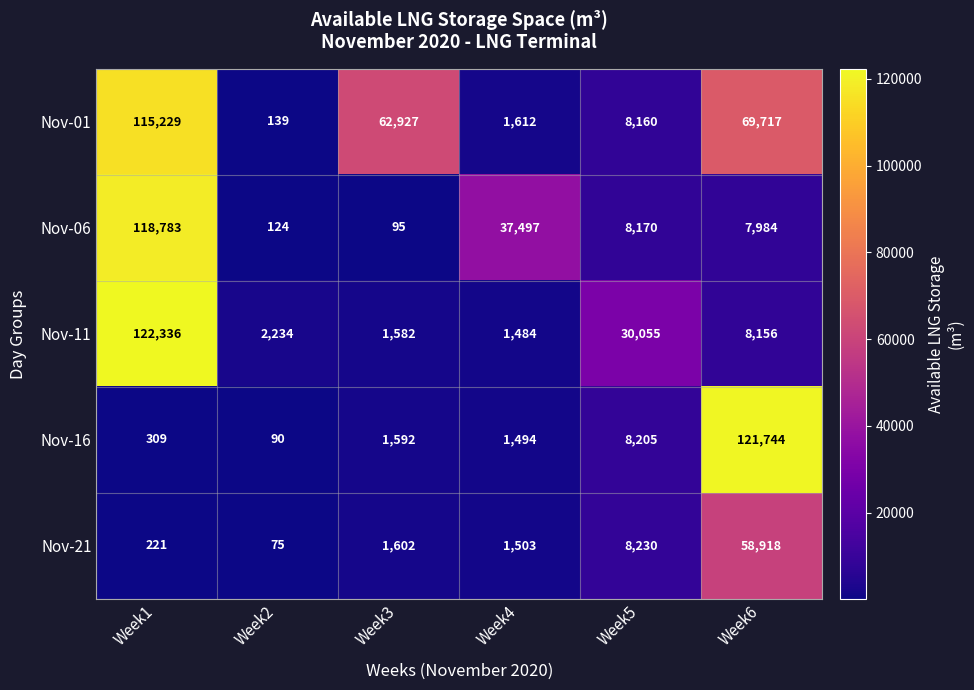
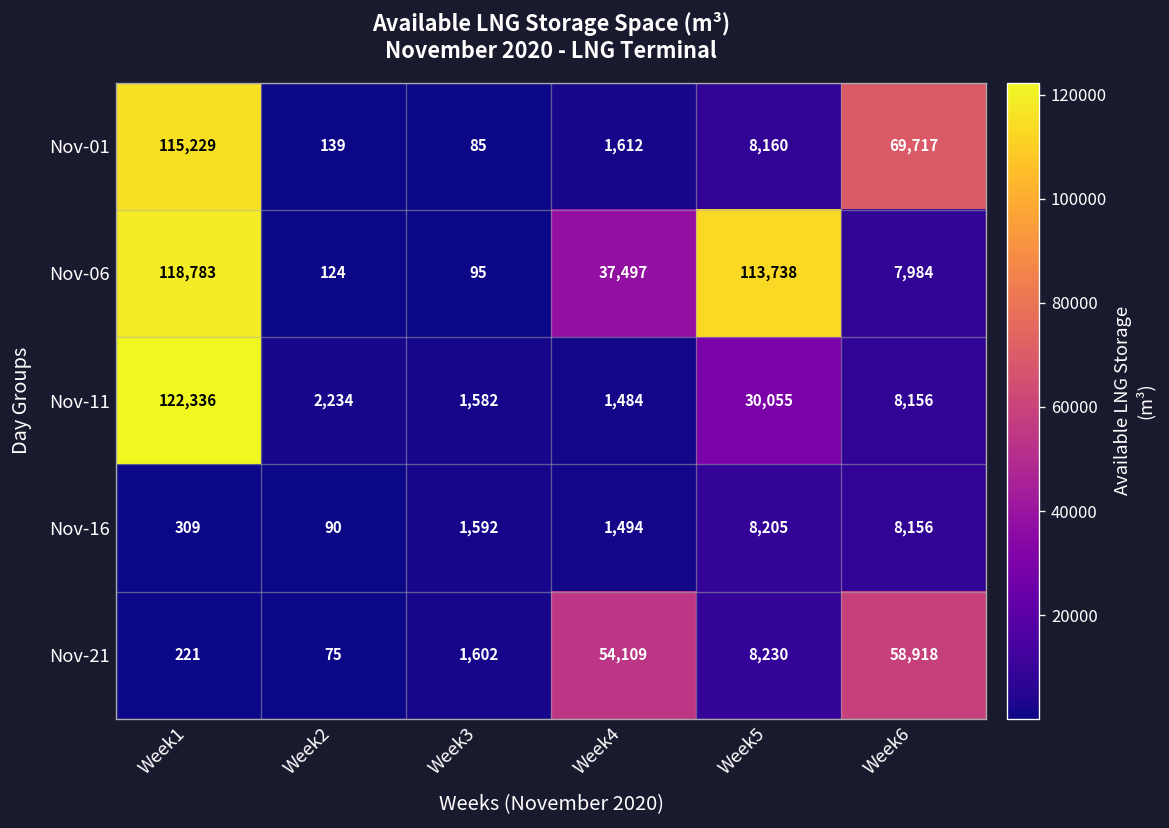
  {
    "Nov-01": {
      "Week1": "115,229",
      "Week2": "139",
-     "Week3": "62,927",
+     "Week3": "85",
      "Week4": "1,612",
      "Week5": "8,160",
      "Week6": "69,717"
    },
    "Nov-06": {
      "Week1": "118,783",
      "Week2": "124",
      "Week3": "95",
      "Week4": "37,497",
-     "Week5": "8,170",
+     "Week5": "113,738",
      "Week6": "7,984"
    },
    "Nov-11": {
      "Week1": "122,336",
      "Week2": "2,234",
      "Week3": "1,582",
      "Week4": "1,484",
      "Week5": "30,055",
      "Week6": "8,156"
    },
    "Nov-16": {
      "Week1": "309",
      "Week2": "90",
      "Week3": "1,592",
      "Week4": "1,494",
      "Week5": "8,205",
-     "Week6": "121,744"
+     "Week6": "8,156"
    },
    "Nov-21": {
      "Week1": "221",
      "Week2": "75",
      "Week3": "1,602",
-     "Week4": "1,503",
+     "Week4": "54,109",
      "Week5": "8,230",
      "Week6": "58,918"
    }
  }
